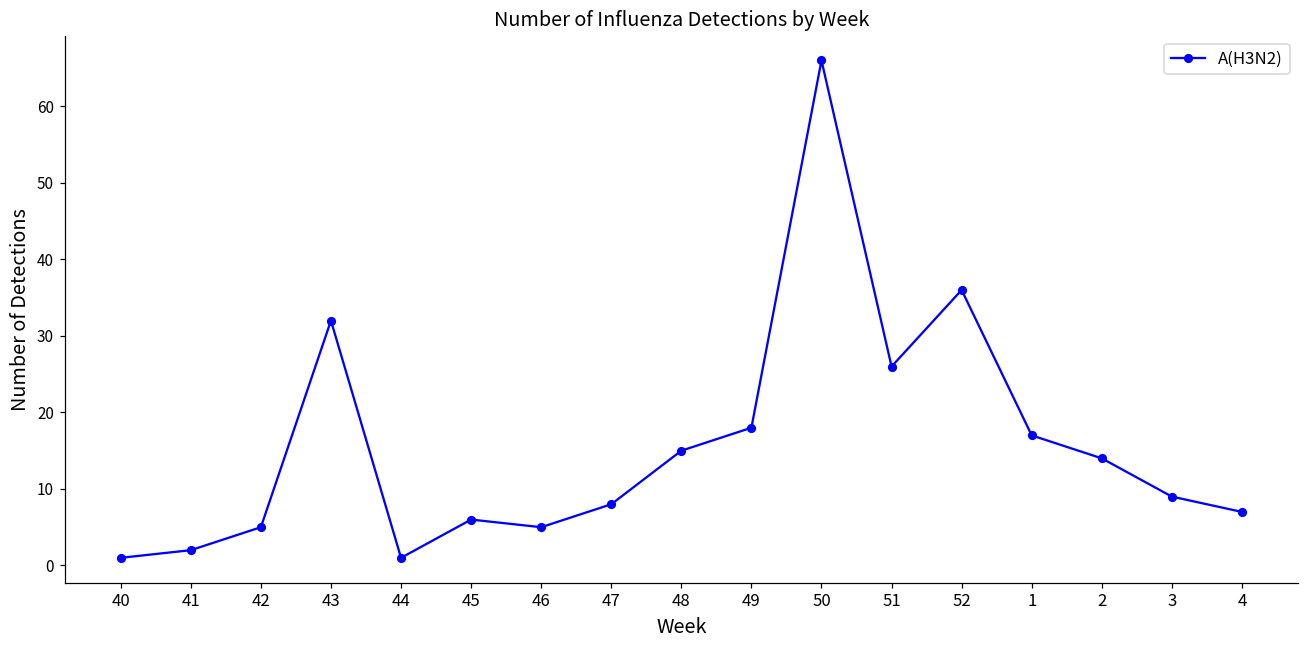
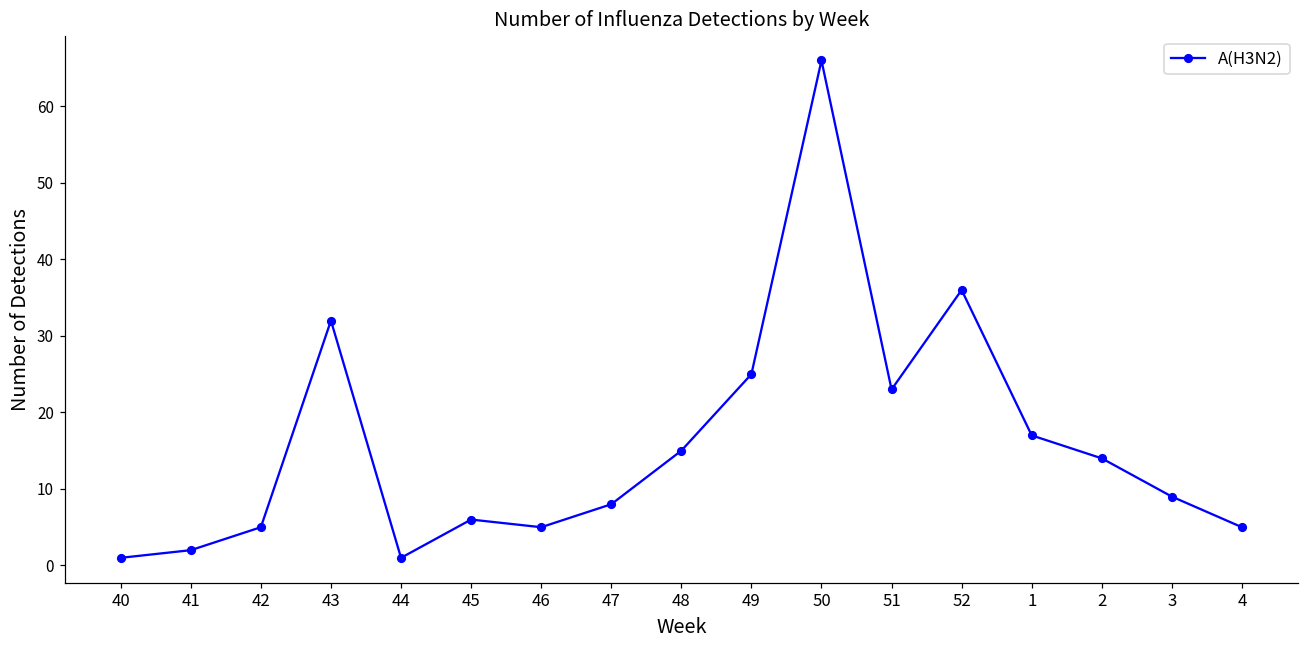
  {
    "40": 1,
    "41": 2,
    "42": 5,
    "43": 32,
    "44": 1,
    "45": 6,
    "46": 5,
    "47": 8,
    "48": 15,
-   "49": 18,
+   "49": 25,
    "50": 66,
-   "51": 26,
+   "51": 23,
    "52": 36,
    "1": 17,
    "2": 14,
    "3": 9,
-   "4": 7
+   "4": 5
  }
